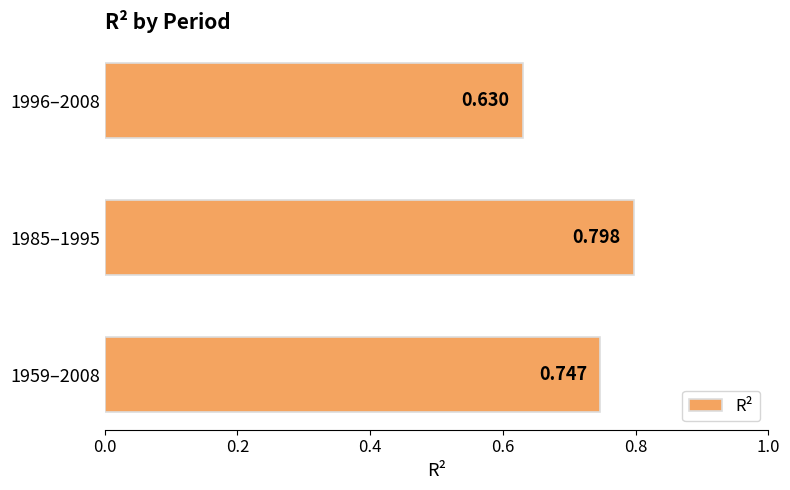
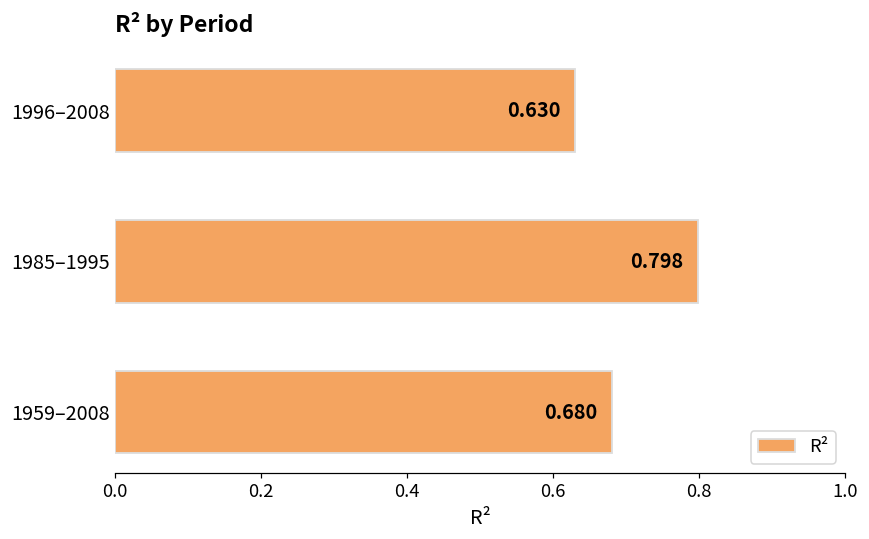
  {
    "1996–2008": 0.630,
    "1985–1995": 0.798,
-   "1959–2008": 0.747
+   "1959–2008": 0.680
  }
